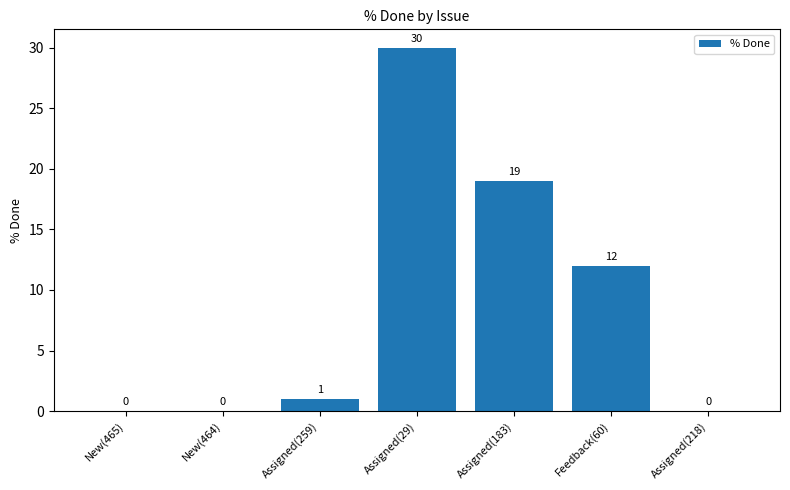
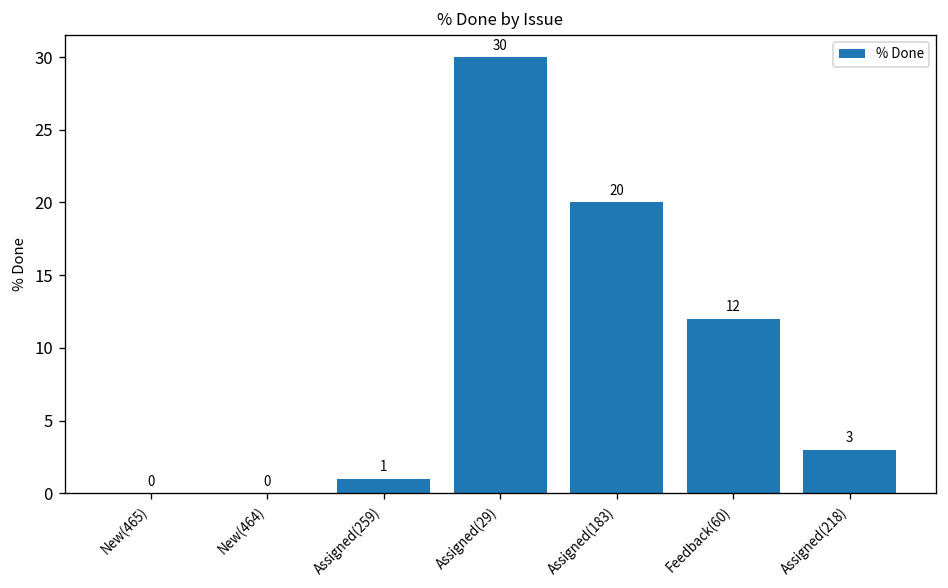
  {
    "New(465)": 0,
    "New(464)": 0,
    "Assigned(259)": 1,
    "Assigned(29)": 30,
-   "Assigned(183)": 19,
+   "Assigned(183)": 20,
    "Feedback(60)": 12,
-   "Assigned(218)": 0
+   "Assigned(218)": 3
  }
